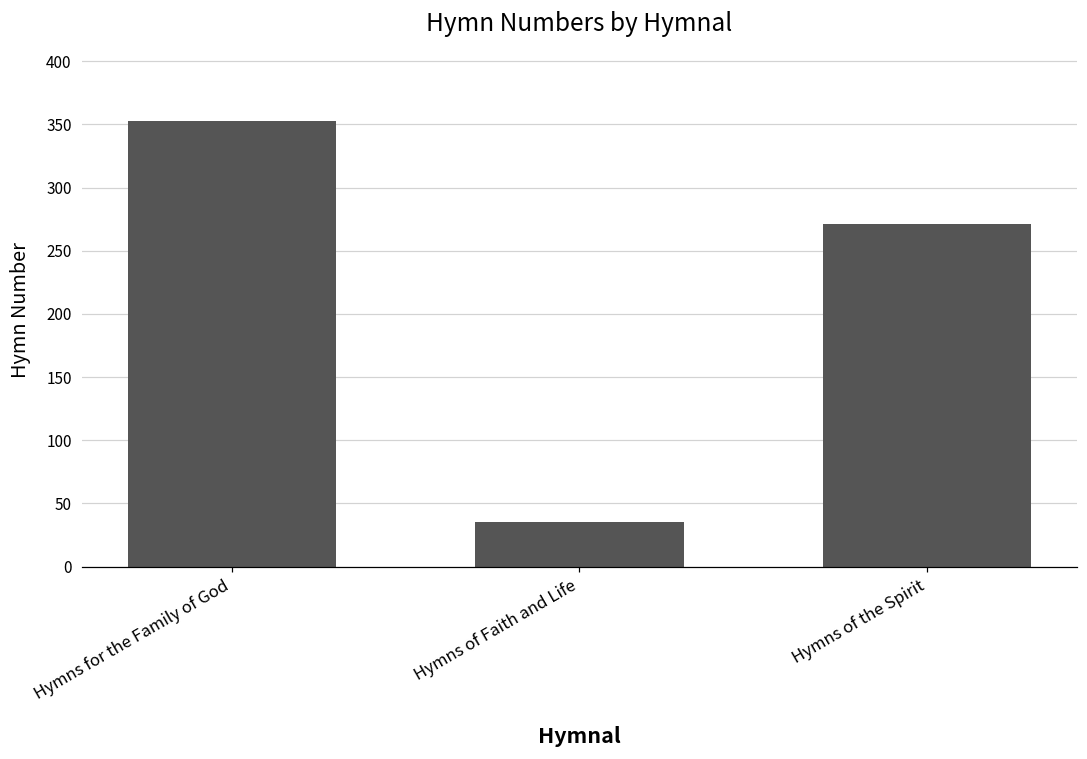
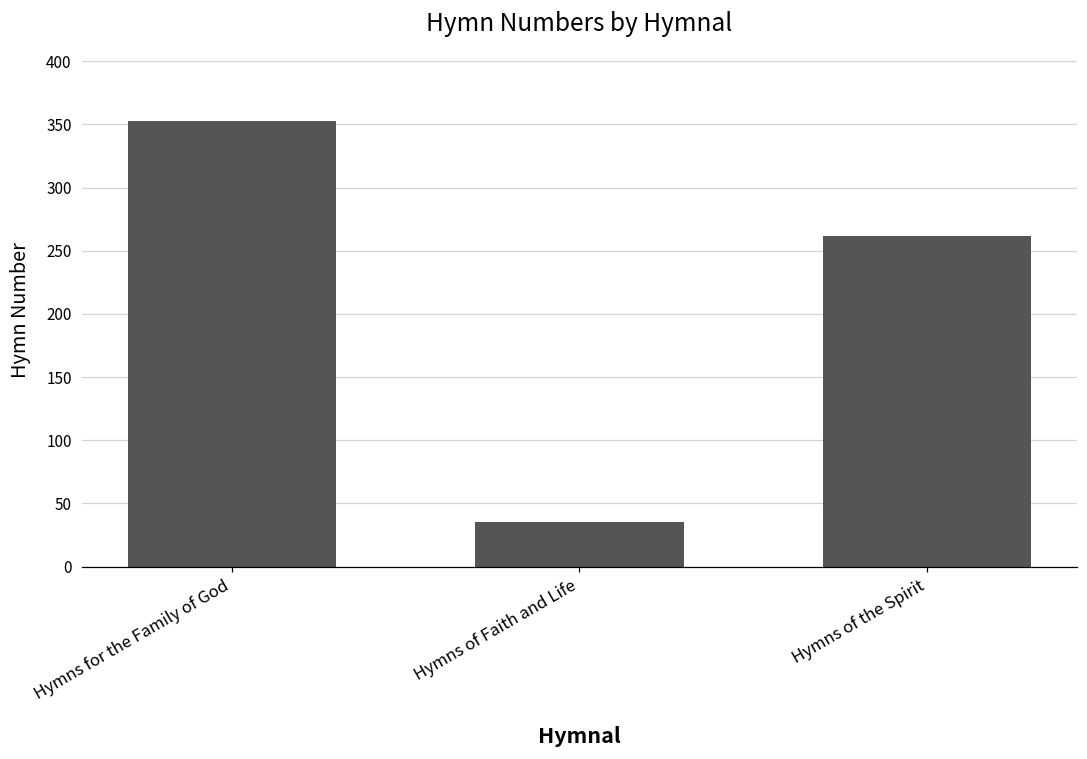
  {
    "Hymns for the Family of God": 353,
    "Hymns of Faith and Life": 35,
-   "Hymns of the Spirit": 271
+   "Hymns of the Spirit": 262
  }
